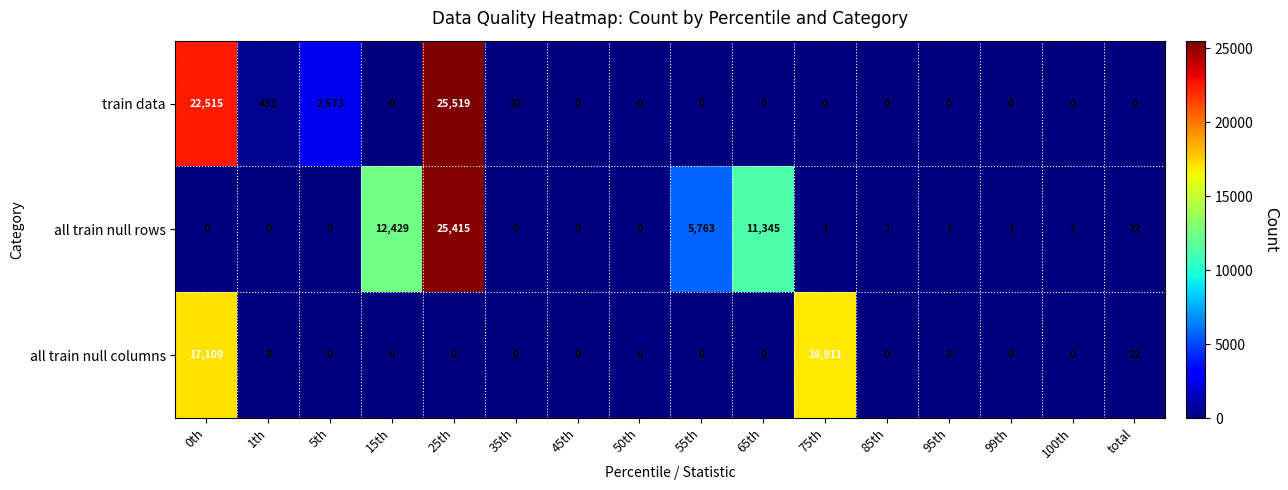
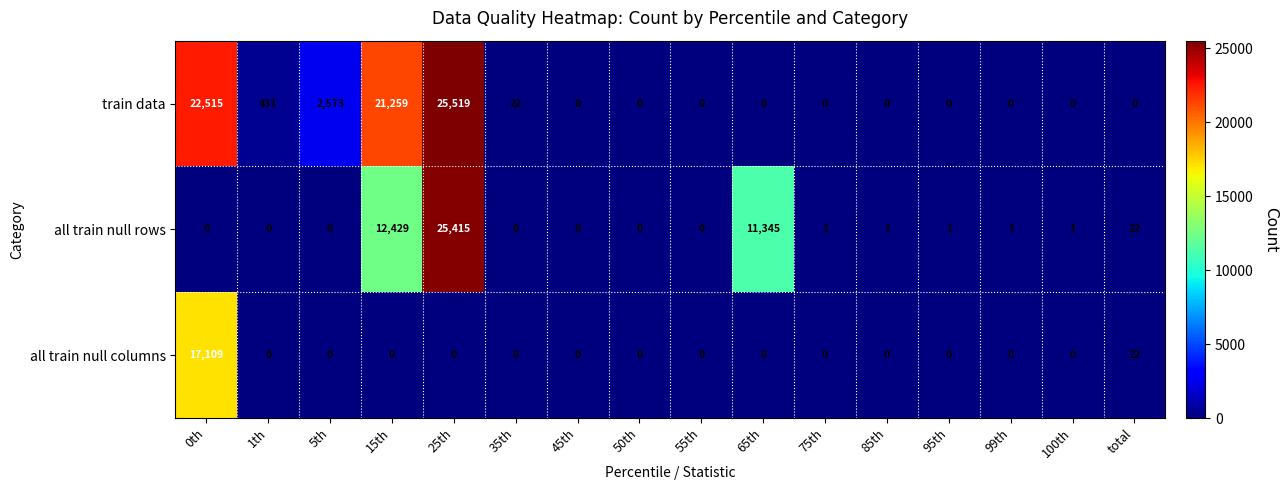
  {
    "train data": {
      "0th": "22,515",
      "1th": "431",
      "5th": "2,573",
-     "15th": "0",
+     "15th": "21,259",
      "25th": "25,519",
      "35th": "22",
      "45th": "0",
      "50th": "0",
      "55th": "0",
      "65th": "0",
      "75th": "0",
      "85th": "0",
      "95th": "0",
      "99th": "0",
      "100th": "0",
      "total": "0"
    },
    "all train null rows": {
      "0th": "0",
      "1th": "0",
      "5th": "0",
      "15th": "12,429",
      "25th": "25,415",
      "35th": "0",
      "45th": "0",
      "50th": "0",
-     "55th": "5,763",
+     "55th": "0",
      "65th": "11,345",
      "75th": "1",
      "85th": "1",
      "95th": "1",
      "99th": "1",
      "100th": "1",
      "total": "22"
    },
    "all train null columns": {
      "0th": "17,109",
      "1th": "0",
      "5th": "0",
      "15th": "0",
      "25th": "0",
      "35th": "0",
      "45th": "0",
      "50th": "0",
      "55th": "0",
      "65th": "0",
-     "75th": "16,911",
+     "75th": "0",
      "85th": "0",
      "95th": "0",
      "99th": "0",
      "100th": "0",
      "total": "22"
    }
  }
